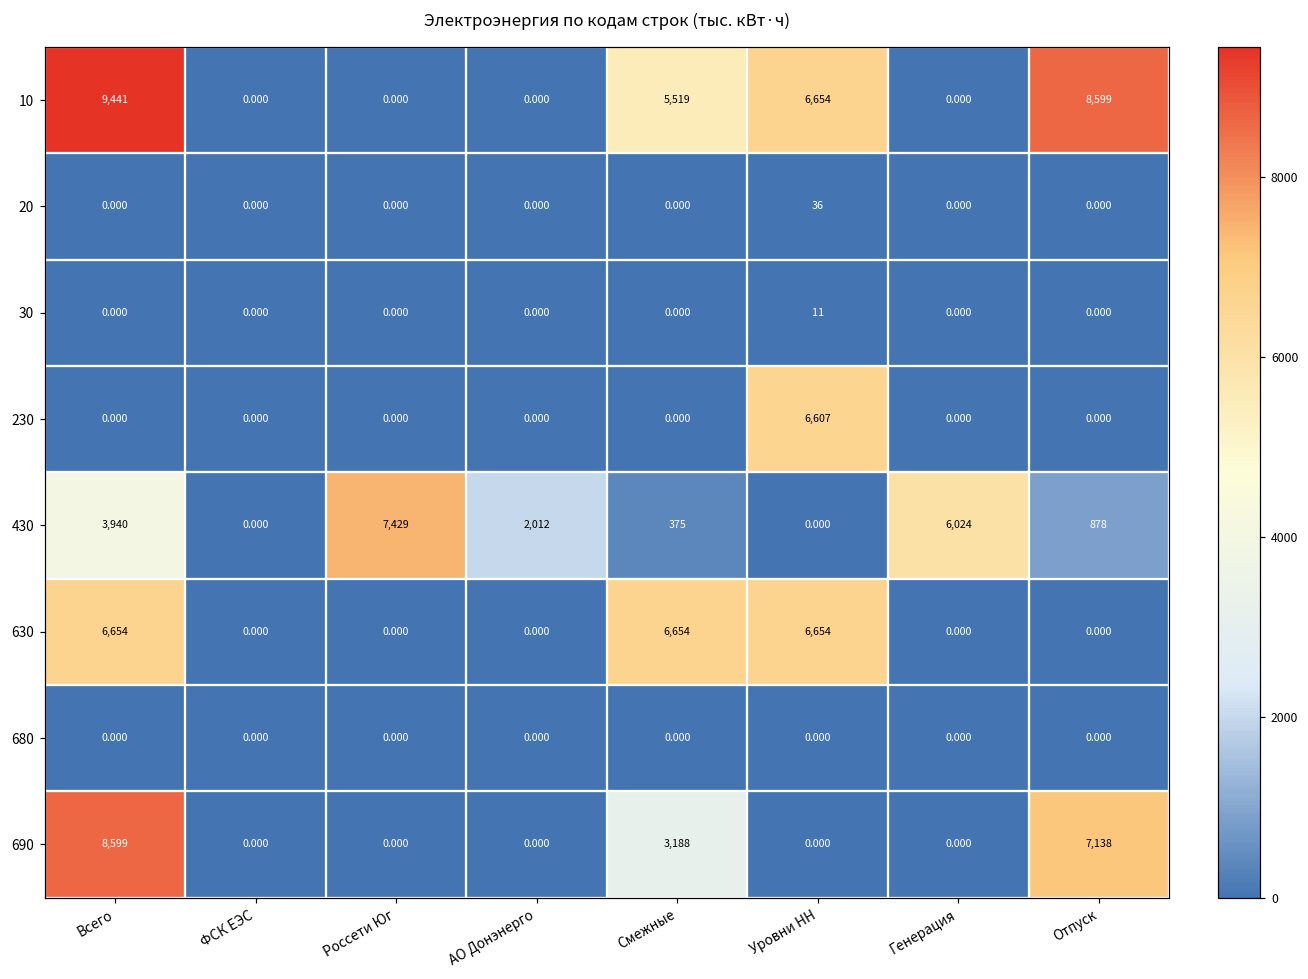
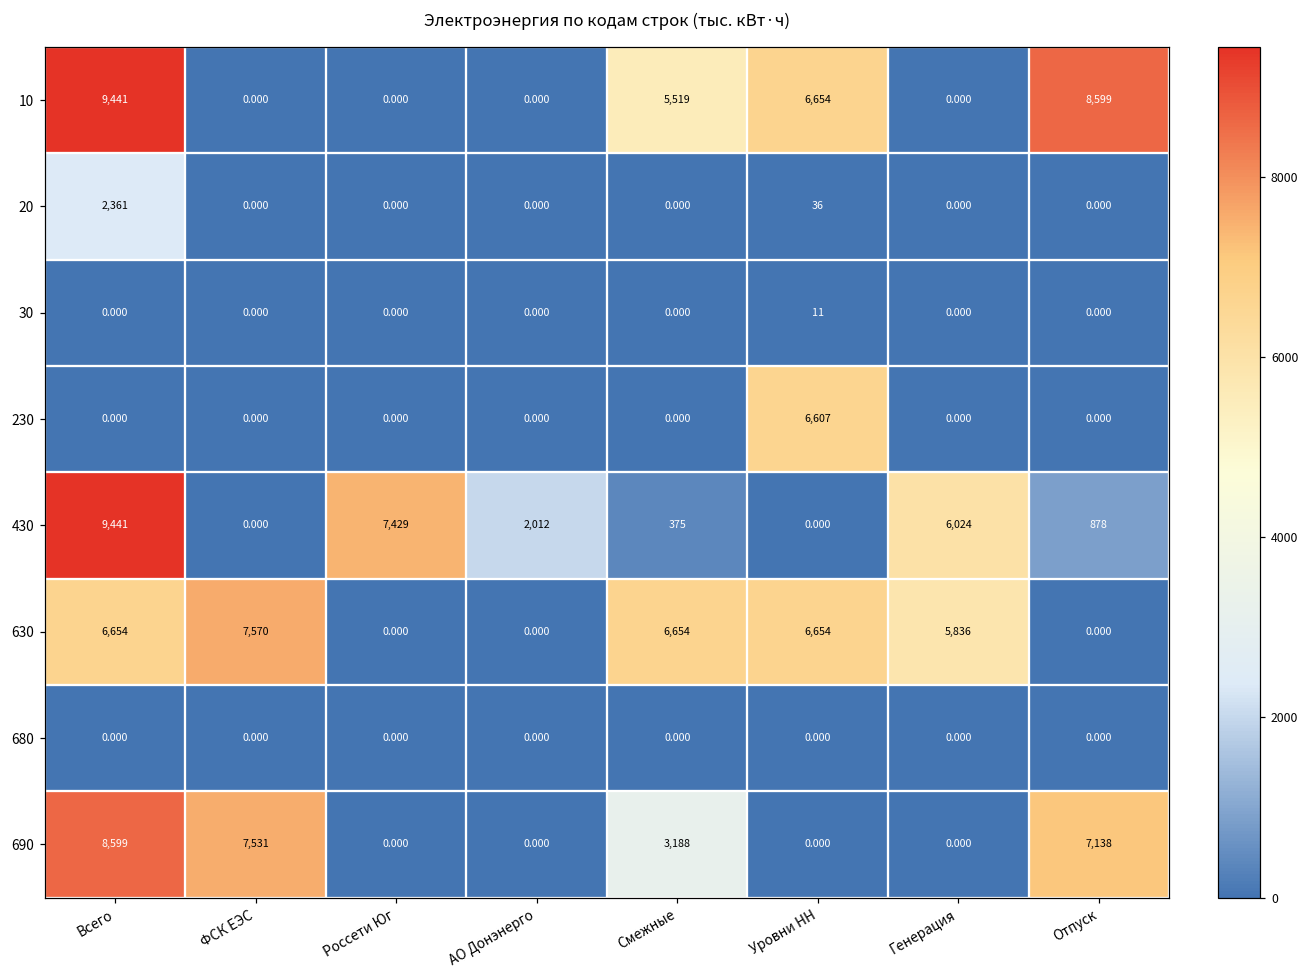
  {
    "10": {
      "Всего": "9,441",
      "ФСК ЕЭС": "0.000",
      "Россети Юг": "0.000",
      "АО Донэнерго": "0.000",
      "Смежные": "5,519",
      "Уровни НН": "6,654",
      "Генерация": "0.000",
      "Отпуск": "8,599"
    },
    "20": {
-     "Всего": "0.000",
+     "Всего": "2,361",
      "ФСК ЕЭС": "0.000",
      "Россети Юг": "0.000",
      "АО Донэнерго": "0.000",
      "Смежные": "0.000",
      "Уровни НН": "36",
      "Генерация": "0.000",
      "Отпуск": "0.000"
    },
    "30": {
      "Всего": "0.000",
      "ФСК ЕЭС": "0.000",
      "Россети Юг": "0.000",
      "АО Донэнерго": "0.000",
      "Смежные": "0.000",
      "Уровни НН": "11",
      "Генерация": "0.000",
      "Отпуск": "0.000"
    },
    "230": {
      "Всего": "0.000",
      "ФСК ЕЭС": "0.000",
      "Россети Юг": "0.000",
      "АО Донэнерго": "0.000",
      "Смежные": "0.000",
      "Уровни НН": "6,607",
      "Генерация": "0.000",
      "Отпуск": "0.000"
    },
    "430": {
-     "Всего": "3,940",
+     "Всего": "9,441",
      "ФСК ЕЭС": "0.000",
      "Россети Юг": "7,429",
      "АО Донэнерго": "2,012",
      "Смежные": "375",
      "Уровни НН": "0.000",
      "Генерация": "6,024",
      "Отпуск": "878"
    },
    "630": {
      "Всего": "6,654",
-     "ФСК ЕЭС": "0.000",
+     "ФСК ЕЭС": "7,570",
      "Россети Юг": "0.000",
      "АО Донэнерго": "0.000",
      "Смежные": "6,654",
      "Уровни НН": "6,654",
-     "Генерация": "0.000",
+     "Генерация": "5,836",
      "Отпуск": "0.000"
    },
    "680": {
      "Всего": "0.000",
      "ФСК ЕЭС": "0.000",
      "Россети Юг": "0.000",
      "АО Донэнерго": "0.000",
      "Смежные": "0.000",
      "Уровни НН": "0.000",
      "Генерация": "0.000",
      "Отпуск": "0.000"
    },
    "690": {
      "Всего": "8,599",
-     "ФСК ЕЭС": "0.000",
+     "ФСК ЕЭС": "7,531",
      "Россети Юг": "0.000",
      "АО Донэнерго": "0.000",
      "Смежные": "3,188",
      "Уровни НН": "0.000",
      "Генерация": "0.000",
      "Отпуск": "7,138"
    }
  }
